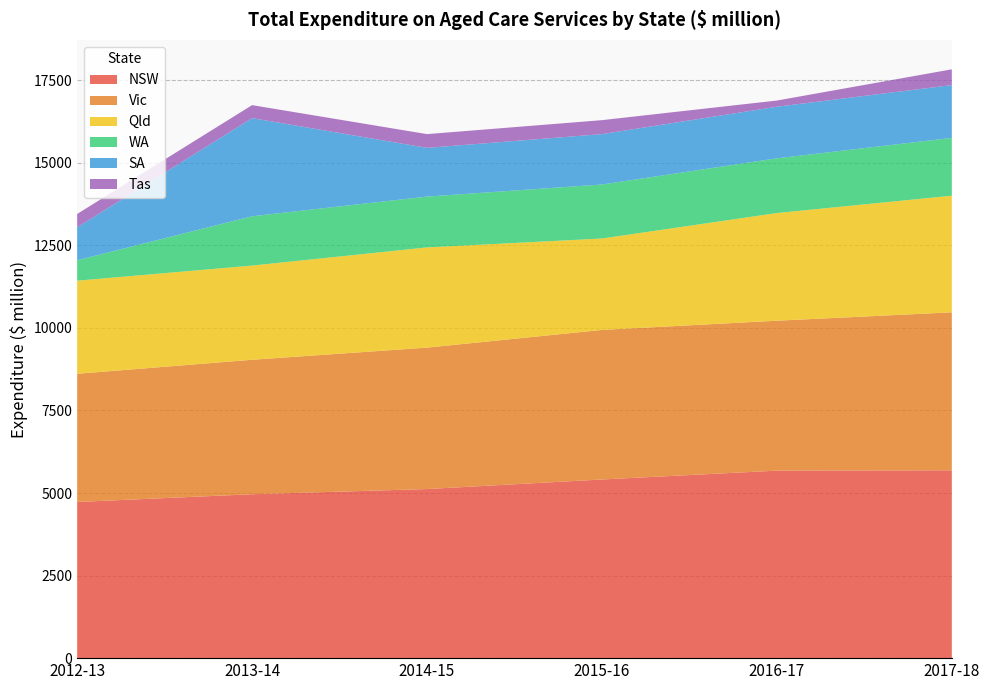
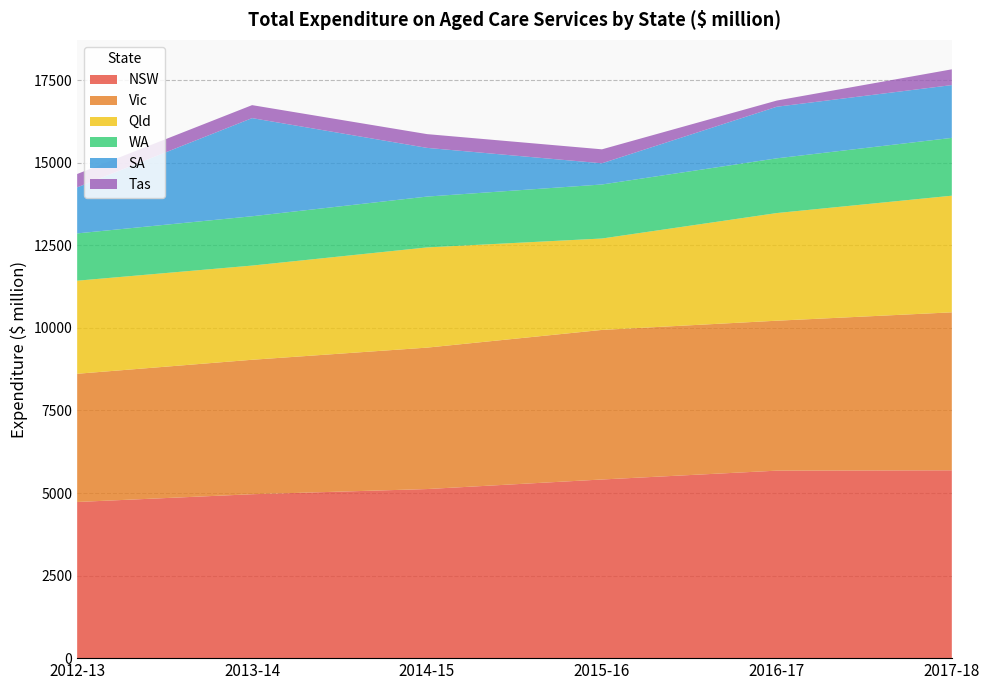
  {
    "Qld": {
      "2012-13": 2800,
      "2013-14": 2900,
      "2014-15": 3000,
      "2015-16": 2800,
      "2016-17": 3300,
      "2017-18": 3500
    },
    "WA": {
-     "2012-13": 600,
+     "2012-13": 1400,
      "2013-14": 1500,
      "2014-15": 1500,
      "2015-16": 1600,
      "2016-17": 1700,
      "2017-18": 1800
    },
    "SA": {
-     "2012-13": 1000,
+     "2012-13": 1400,
      "2013-14": 3000,
      "2014-15": 1500,
-     "2015-16": 1500,
+     "2015-16": 600,
      "2016-17": 1600,
      "2017-18": 1600
    },
    "Tas": {
      "2012-13": 400,
      "2013-14": 400,
      "2014-15": 400,
      "2015-16": 400,
      "2016-17": 200,
      "2017-18": 500
    }
  }
